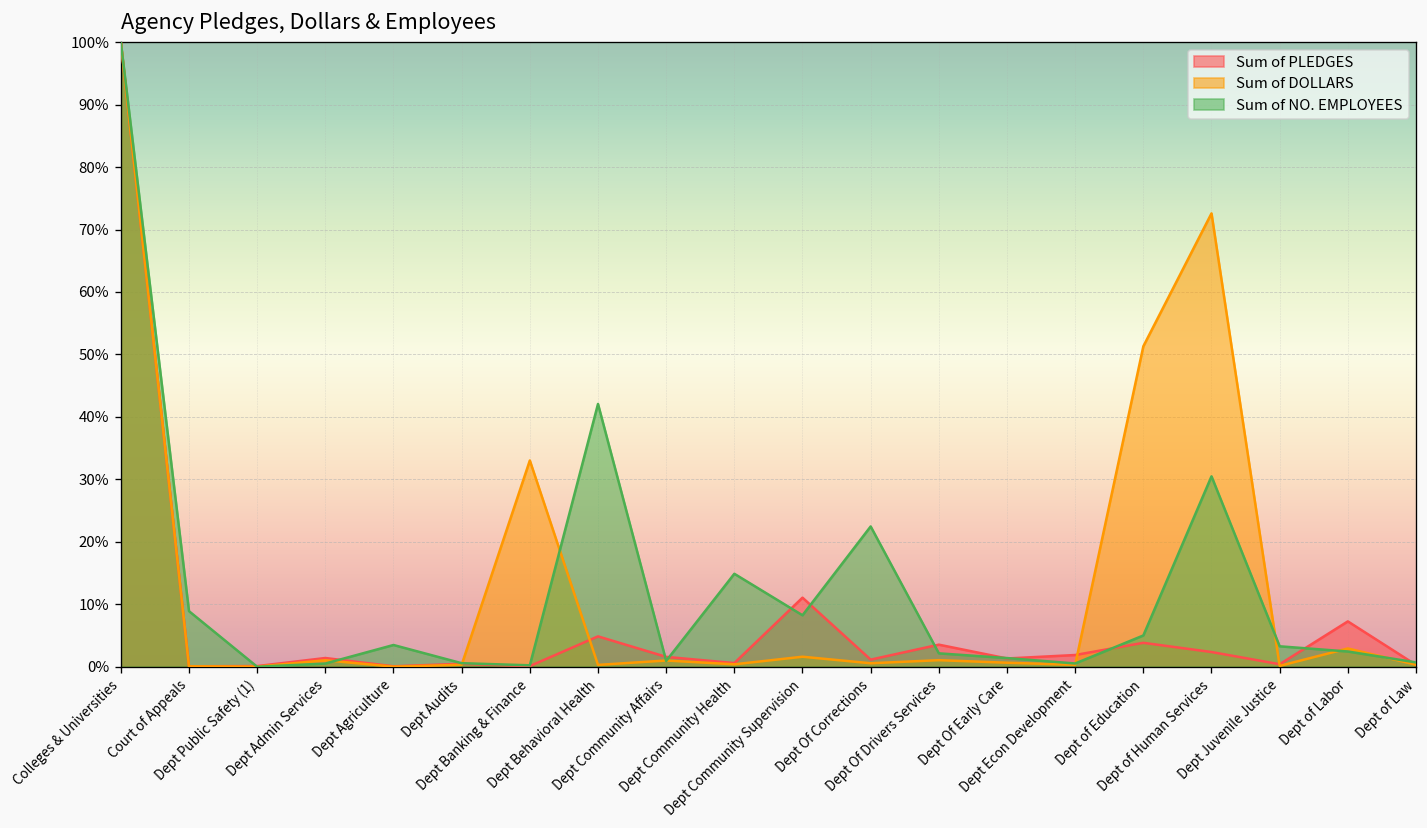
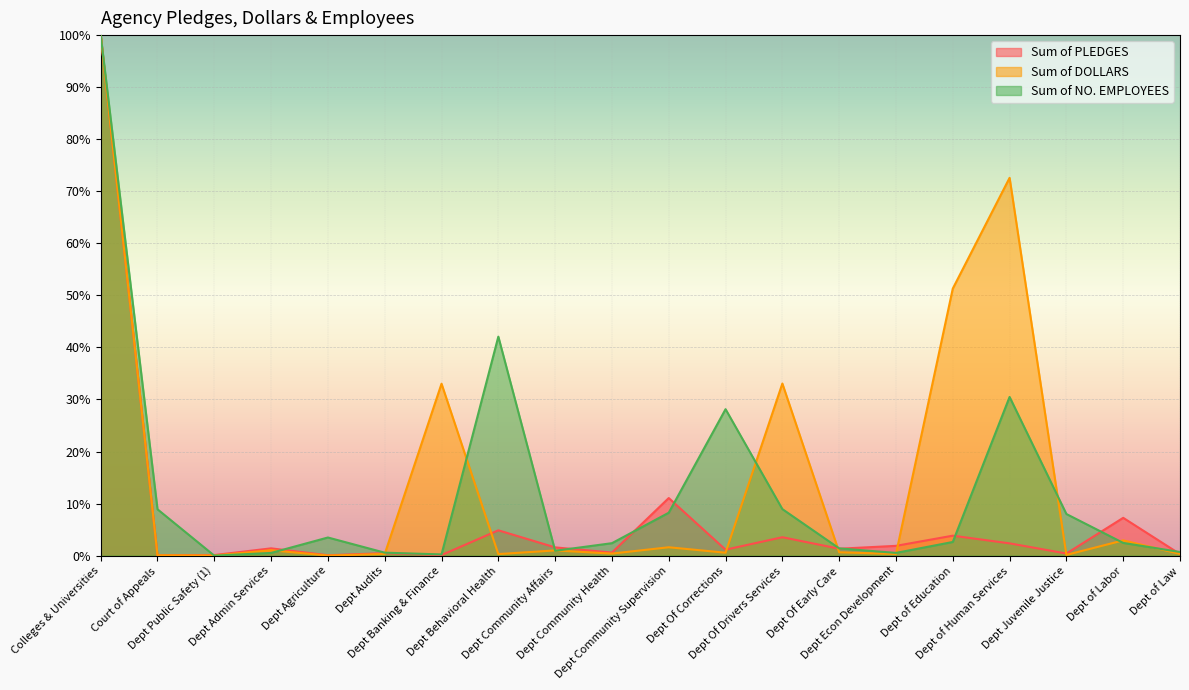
  {
    "Sum of PLEDGES": {
      "Dept Behavioral Health": "5%",
      "Dept Community Affairs": "2%",
      "Dept Community Supervision": "11%",
      "Dept Of Corrections": "1%",
      "Dept Of Drivers Services": "4%",
      "Dept Econ Development": "2%",
      "Dept of Education": "4%",
      "Dept of Human Services": "2%",
      "Dept of Labor": "7%"
    },
    "Sum of DOLLARS": {
      "Dept Banking & Finance": "33%",
      "Dept Behavioral Health": "0%",
      "Dept Community Supervision": "2%",
      "Dept Of Corrections": "1%",
-     "Dept Of Drivers Services": "1%",
+     "Dept Of Drivers Services": "33%",
      "Dept Of Early Care": "1%",
      "Dept of Education": "51%",
      "Dept of Human Services": "73%"
    },
    "Sum of NO. EMPLOYEES": {
      "Court of Appeals": "9%",
      "Dept Admin Services": "1%",
      "Dept Agriculture": "3%",
      "Dept Behavioral Health": "42%",
-     "Dept Community Health": "15%",
+     "Dept Community Health": "2%",
      "Dept Community Supervision": "8%",
-     "Dept Of Corrections": "22%",
-     "Dept Of Drivers Services": "2%",
-     "Dept of Education": "5%",
+     "Dept Of Corrections": "28%",
+     "Dept Of Drivers Services": "9%",
+     "Dept of Education": "3%",
      "Dept of Human Services": "30%",
-     "Dept Juvenile Justice": "3%"
+     "Dept Juvenile Justice": "8%"
    }
  }
